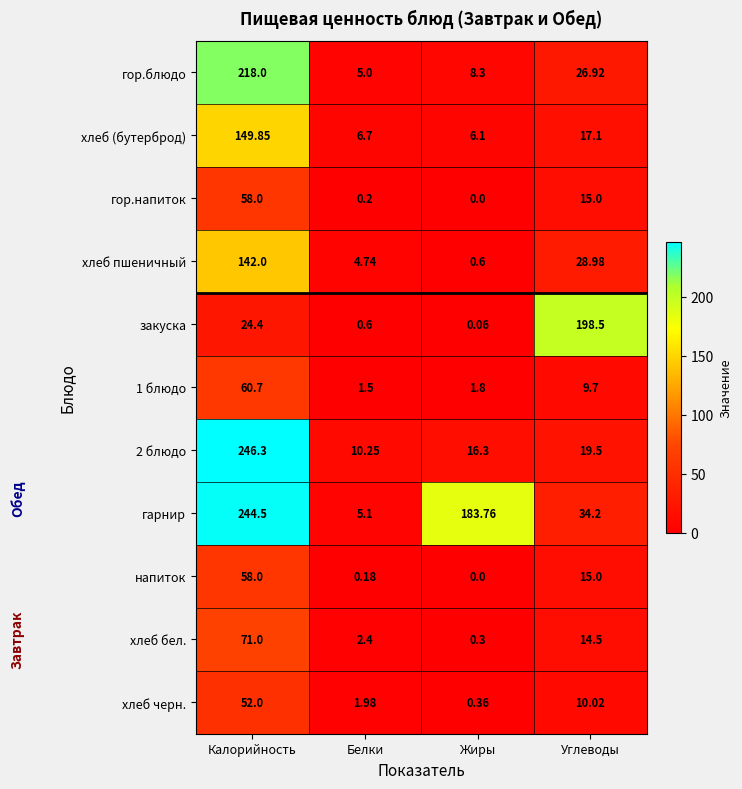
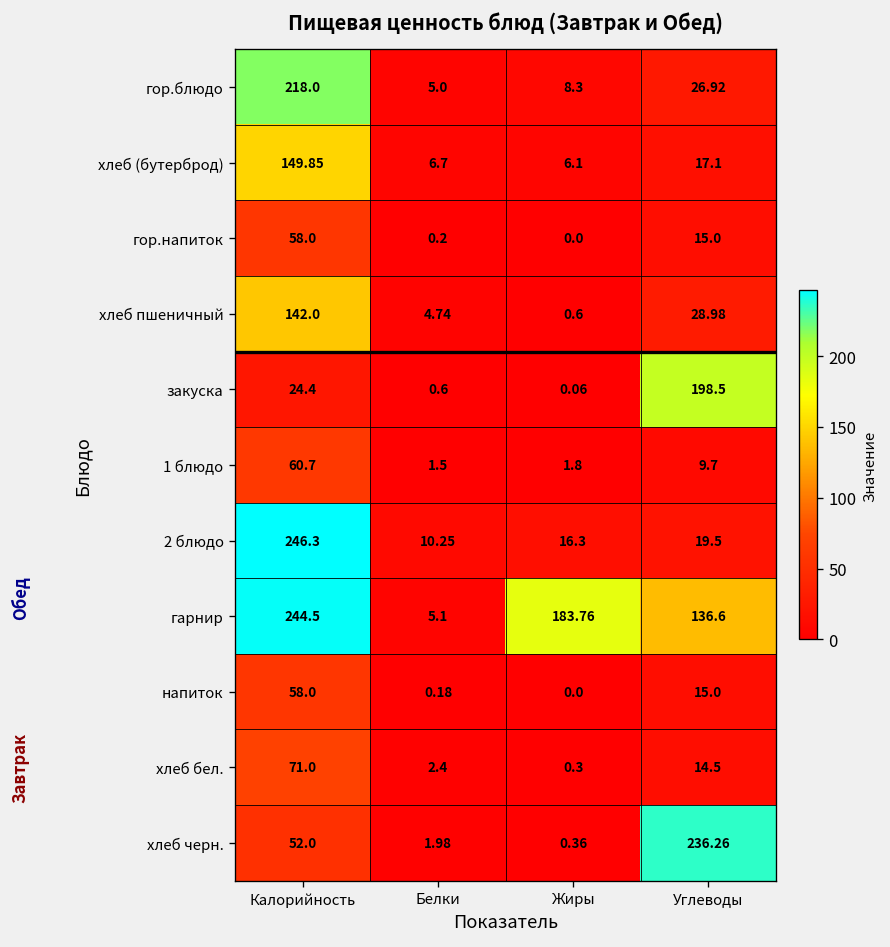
  {
    "гор.блюдо": {
      "Калорийность": 218.0,
      "Белки": 5.0,
      "Жиры": 8.3,
      "Углеводы": 26.92
    },
    "хлеб (бутерброд)": {
      "Калорийность": 149.85,
      "Белки": 6.7,
      "Жиры": 6.1,
      "Углеводы": 17.1
    },
    "гор.напиток": {
      "Калорийность": 58.0,
      "Белки": 0.2,
      "Жиры": 0.0,
      "Углеводы": 15.0
    },
    "хлеб пшеничный": {
      "Калорийность": 142.0,
      "Белки": 4.74,
      "Жиры": 0.6,
      "Углеводы": 28.98
    },
    "закуска": {
      "Калорийность": 24.4,
      "Белки": 0.6,
      "Жиры": 0.06,
      "Углеводы": 198.5
    },
    "1 блюдо": {
      "Калорийность": 60.7,
      "Белки": 1.5,
      "Жиры": 1.8,
      "Углеводы": 9.7
    },
    "2 блюдо": {
      "Калорийность": 246.3,
      "Белки": 10.25,
      "Жиры": 16.3,
      "Углеводы": 19.5
    },
    "гарнир": {
      "Калорийность": 244.5,
      "Белки": 5.1,
      "Жиры": 183.76,
-     "Углеводы": 34.2
+     "Углеводы": 136.6
    },
    "напиток": {
      "Калорийность": 58.0,
      "Белки": 0.18,
      "Жиры": 0.0,
      "Углеводы": 15.0
    },
    "хлеб бел.": {
      "Калорийность": 71.0,
      "Белки": 2.4,
      "Жиры": 0.3,
      "Углеводы": 14.5
    },
    "хлеб черн.": {
      "Калорийность": 52.0,
      "Белки": 1.98,
      "Жиры": 0.36,
-     "Углеводы": 10.02
+     "Углеводы": 236.26
    }
  }
